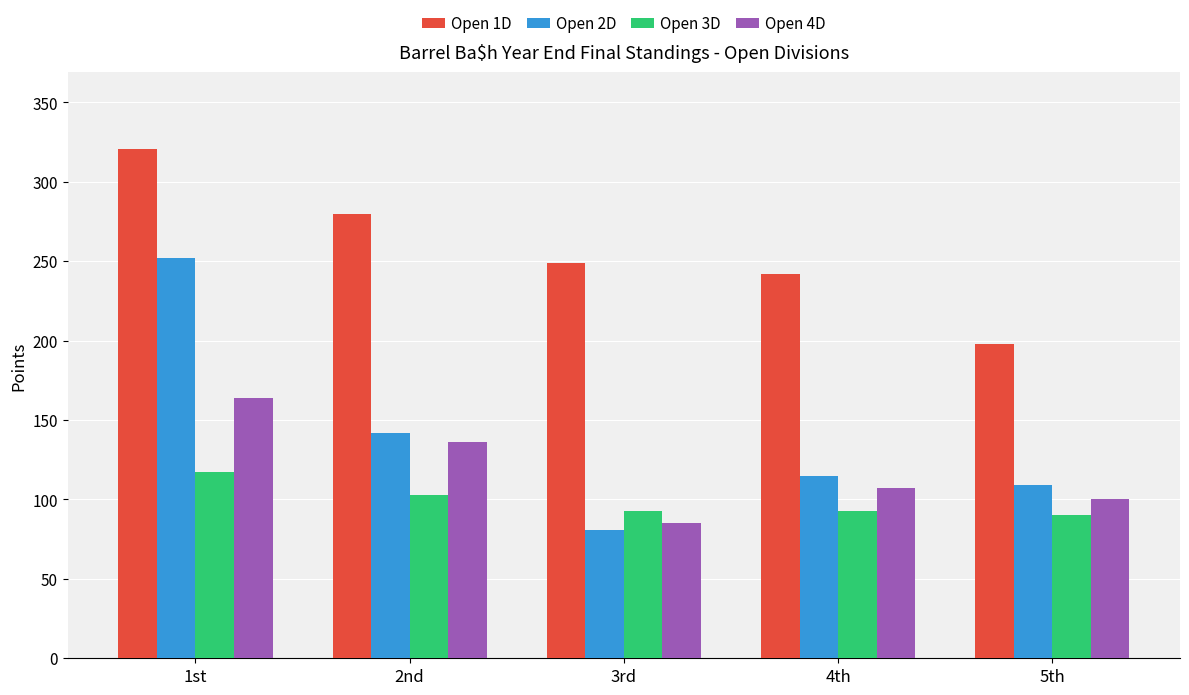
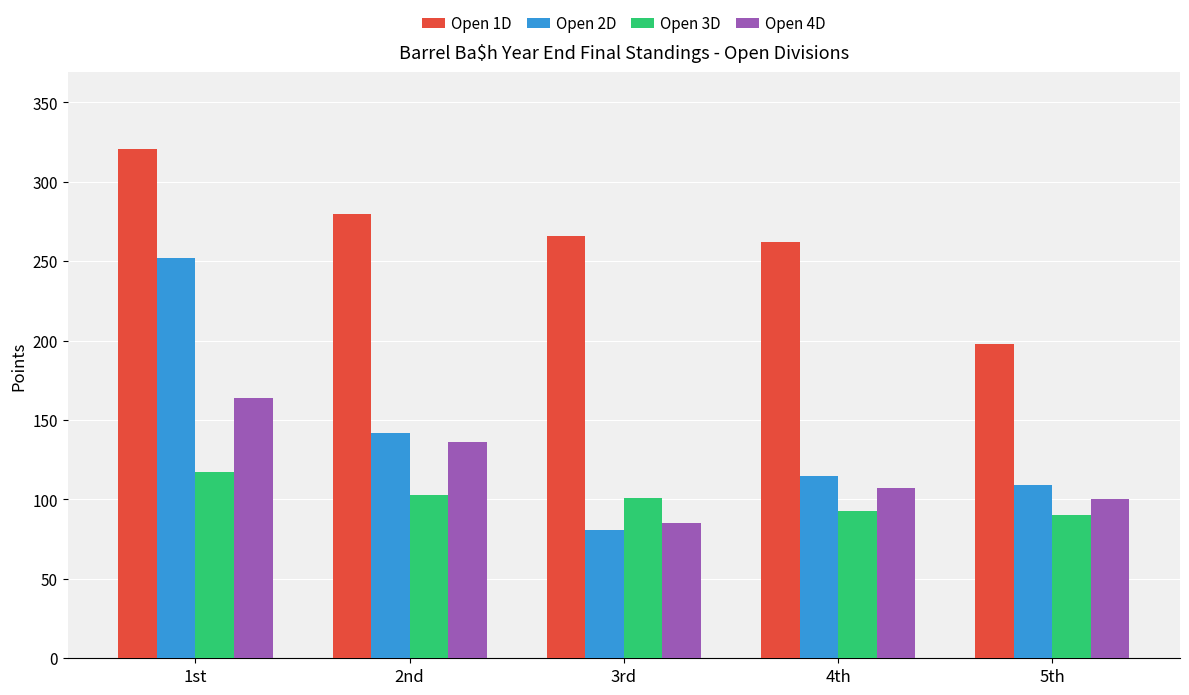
  {
    "Open 1D": {
      "1st": 321,
      "2nd": 280,
-     "3rd": 249,
-     "4th": 242,
+     "3rd": 266,
+     "4th": 262,
      "5th": 198
    },
    "Open 2D": {
      "1st": 252,
      "2nd": 142,
      "3rd": 81,
      "4th": 115,
      "5th": 109
    },
    "Open 3D": {
      "1st": 117,
      "2nd": 103,
-     "3rd": 93,
+     "3rd": 101,
      "4th": 93,
      "5th": 90
    },
    "Open 4D": {
      "1st": 164,
      "2nd": 136,
      "3rd": 85,
      "4th": 107,
      "5th": 100
    }
  }
